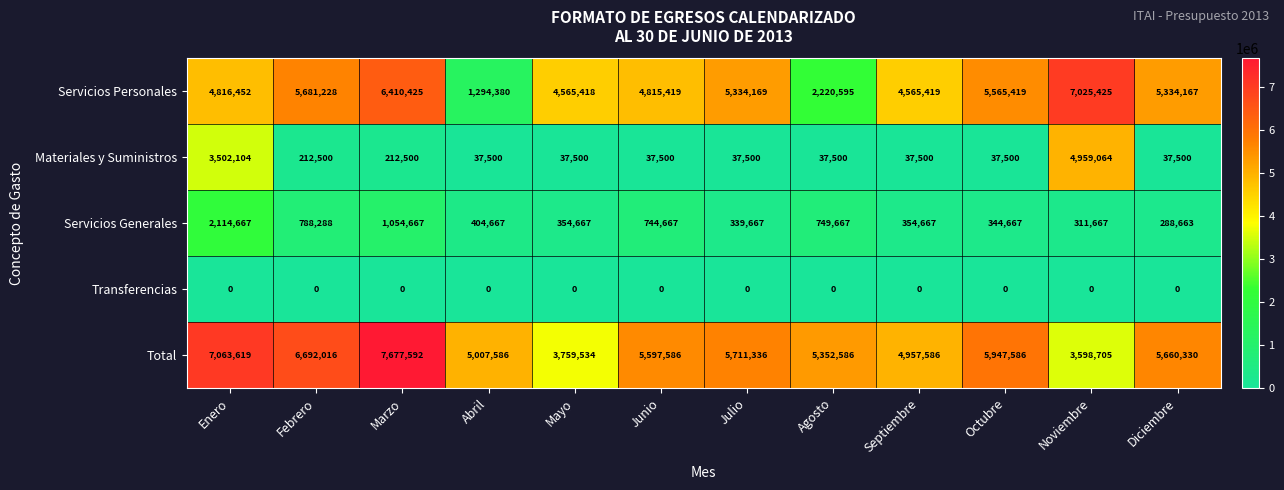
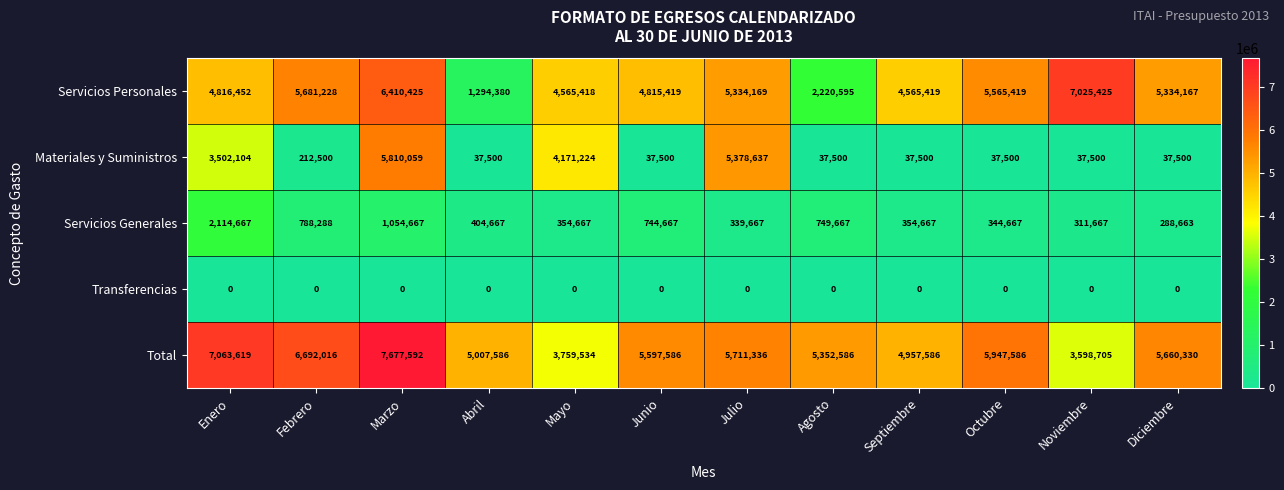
  {
    "Servicios Personales": {
      "Enero": "4,816,452",
      "Febrero": "5,681,228",
      "Marzo": "6,410,425",
      "Abril": "1,294,380",
      "Mayo": "4,565,418",
      "Junio": "4,815,419",
      "Julio": "5,334,169",
      "Agosto": "2,220,595",
      "Septiembre": "4,565,419",
      "Octubre": "5,565,419",
      "Noviembre": "7,025,425",
      "Diciembre": "5,334,167"
    },
    "Materiales y Suministros": {
      "Enero": "3,502,104",
      "Febrero": "212,500",
-     "Marzo": "212,500",
+     "Marzo": "5,810,059",
      "Abril": "37,500",
-     "Mayo": "37,500",
+     "Mayo": "4,171,224",
      "Junio": "37,500",
-     "Julio": "37,500",
+     "Julio": "5,378,637",
      "Agosto": "37,500",
      "Septiembre": "37,500",
      "Octubre": "37,500",
-     "Noviembre": "4,959,064",
+     "Noviembre": "37,500",
      "Diciembre": "37,500"
    },
    "Servicios Generales": {
      "Enero": "2,114,667",
      "Febrero": "788,288",
      "Marzo": "1,054,667",
      "Abril": "404,667",
      "Mayo": "354,667",
      "Junio": "744,667",
      "Julio": "339,667",
      "Agosto": "749,667",
      "Septiembre": "354,667",
      "Octubre": "344,667",
      "Noviembre": "311,667",
      "Diciembre": "288,663"
    },
    "Transferencias": {
      "Enero": "0",
      "Febrero": "0",
      "Marzo": "0",
      "Abril": "0",
      "Mayo": "0",
      "Junio": "0",
      "Julio": "0",
      "Agosto": "0",
      "Septiembre": "0",
      "Octubre": "0",
      "Noviembre": "0",
      "Diciembre": "0"
    },
    "Total": {
      "Enero": "7,063,619",
      "Febrero": "6,692,016",
      "Marzo": "7,677,592",
      "Abril": "5,007,586",
      "Mayo": "3,759,534",
      "Junio": "5,597,586",
      "Julio": "5,711,336",
      "Agosto": "5,352,586",
      "Septiembre": "4,957,586",
      "Octubre": "5,947,586",
      "Noviembre": "3,598,705",
      "Diciembre": "5,660,330"
    }
  }
